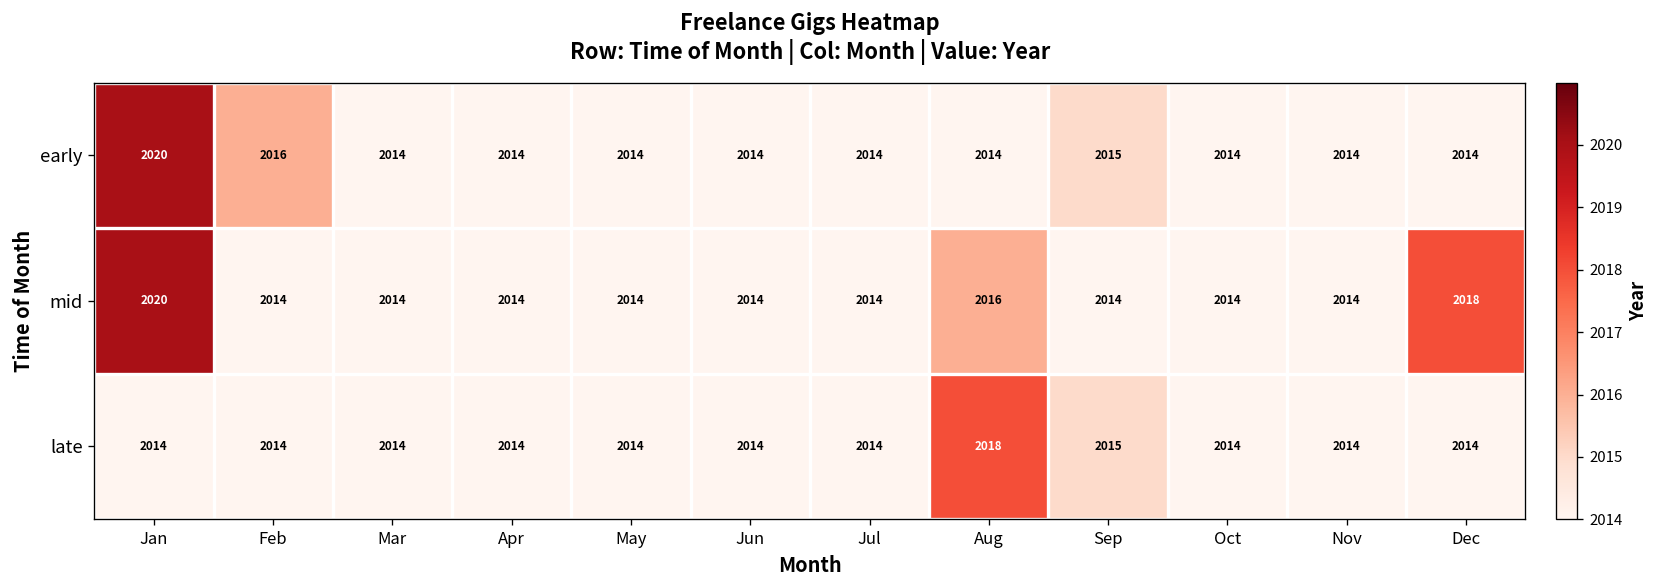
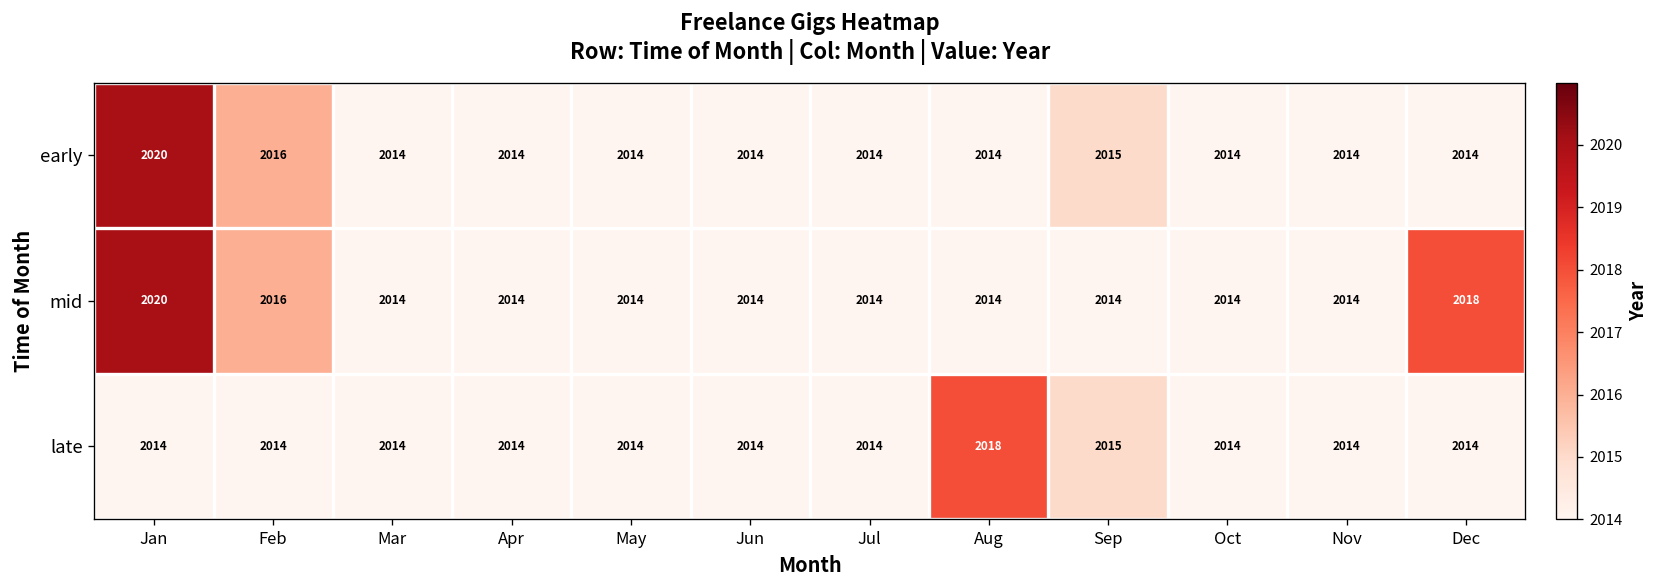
  {
    "early": {
      "Jan": 2020,
      "Feb": 2016,
      "Mar": 2014,
      "Apr": 2014,
      "May": 2014,
      "Jun": 2014,
      "Jul": 2014,
      "Aug": 2014,
      "Sep": 2015,
      "Oct": 2014,
      "Nov": 2014,
      "Dec": 2014
    },
    "mid": {
      "Jan": 2020,
-     "Feb": 2014,
+     "Feb": 2016,
      "Mar": 2014,
      "Apr": 2014,
      "May": 2014,
      "Jun": 2014,
      "Jul": 2014,
-     "Aug": 2016,
+     "Aug": 2014,
      "Sep": 2014,
      "Oct": 2014,
      "Nov": 2014,
      "Dec": 2018
    },
    "late": {
      "Jan": 2014,
      "Feb": 2014,
      "Mar": 2014,
      "Apr": 2014,
      "May": 2014,
      "Jun": 2014,
      "Jul": 2014,
      "Aug": 2018,
      "Sep": 2015,
      "Oct": 2014,
      "Nov": 2014,
      "Dec": 2014
    }
  }
